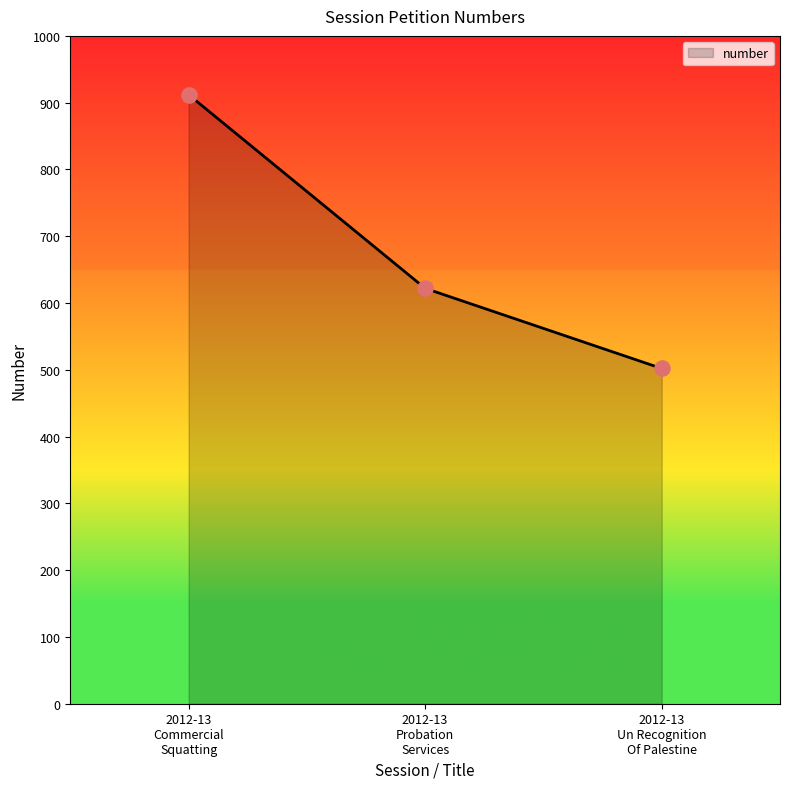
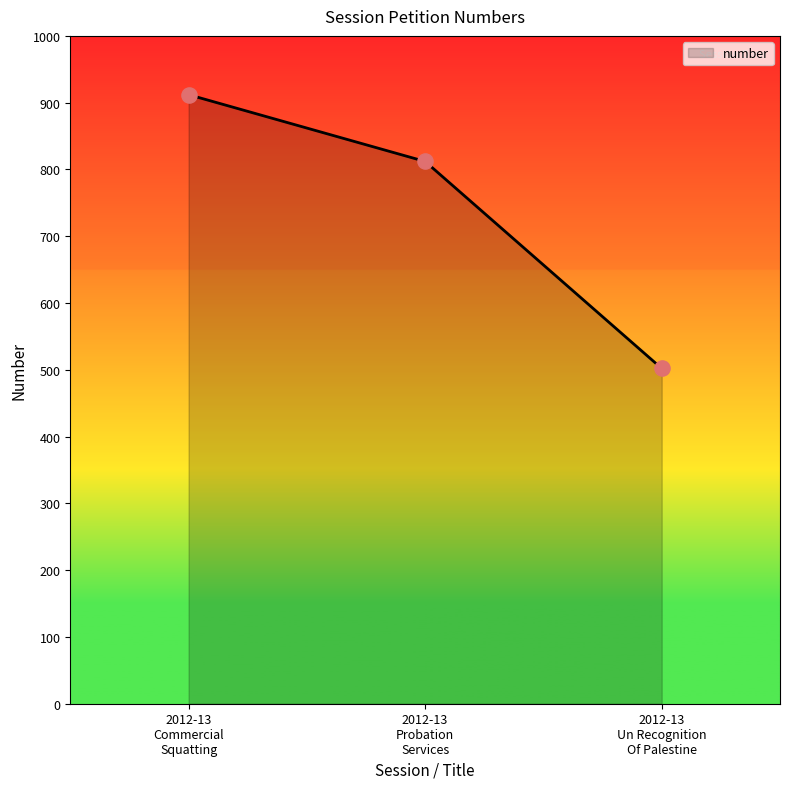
  {
    "2012-13 Commercial Squatting": 910,
-   "2012-13 Probation Services": 620,
+   "2012-13 Probation Services": 810,
    "2012-13 Un Recognition Of Palestine": 500
  }
